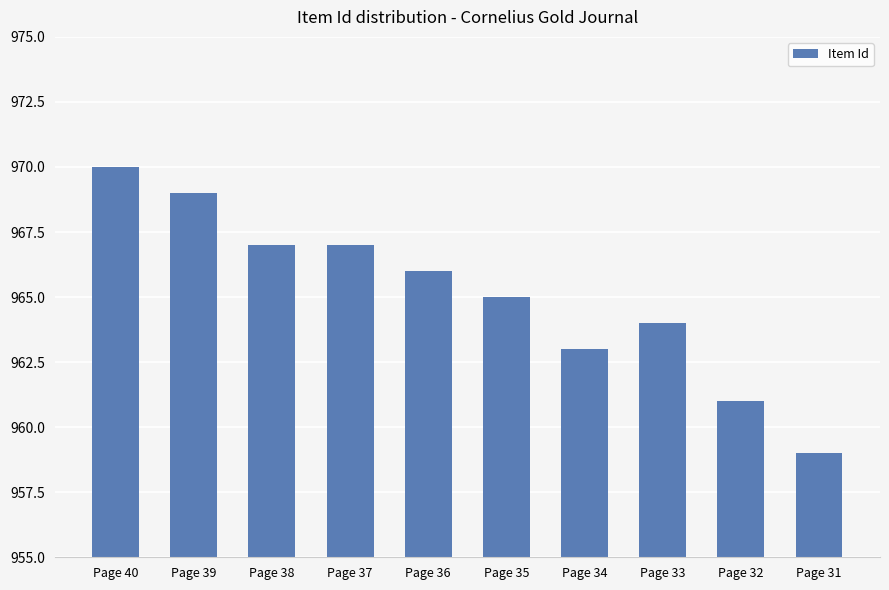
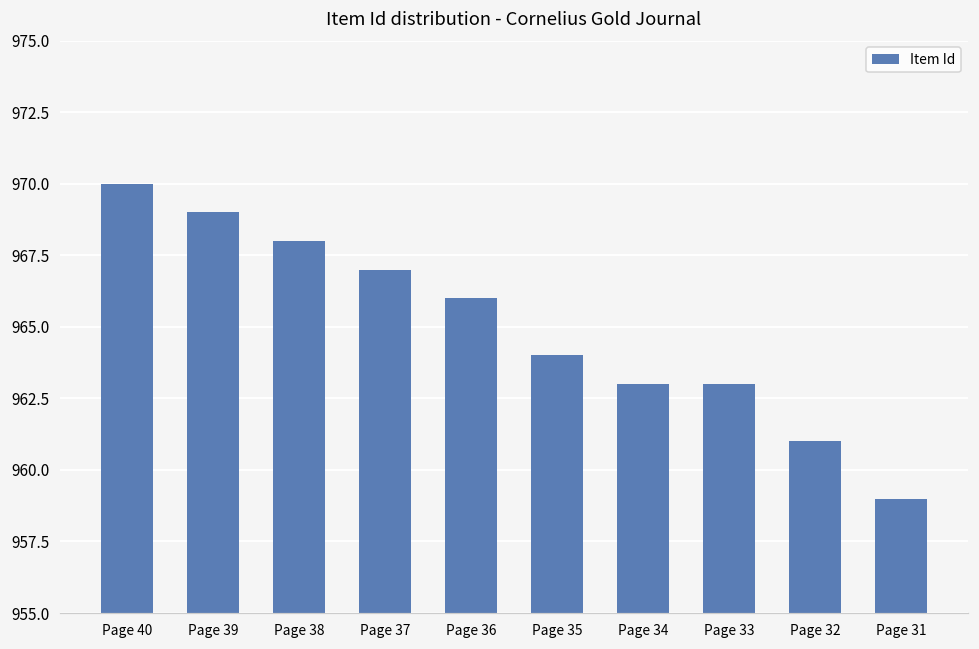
  {
    "Page 40": 970,
    "Page 39": 969,
-   "Page 38": 967,
+   "Page 38": 968,
    "Page 37": 967,
    "Page 36": 966,
-   "Page 35": 965,
+   "Page 35": 964,
    "Page 34": 963,
-   "Page 33": 964,
+   "Page 33": 963,
    "Page 32": 961,
    "Page 31": 959
  }
